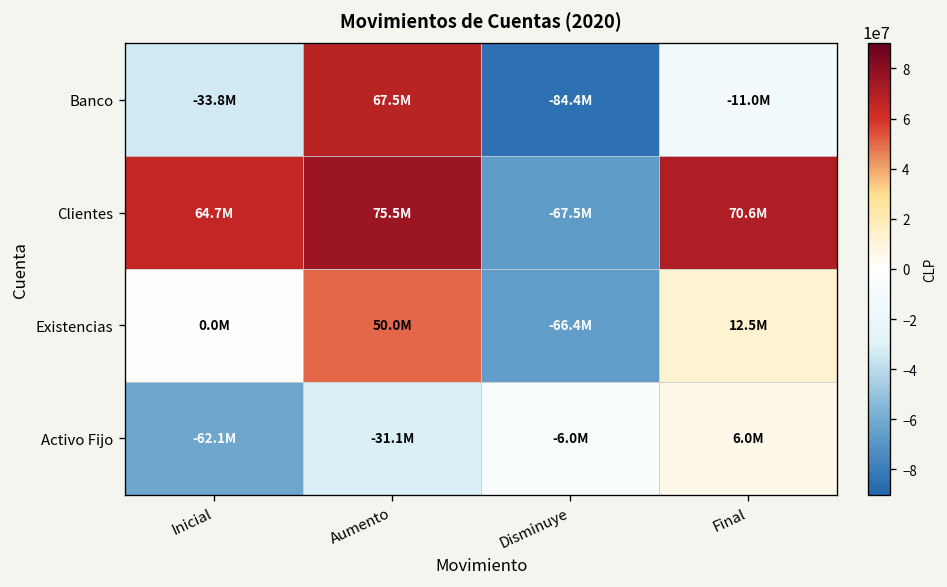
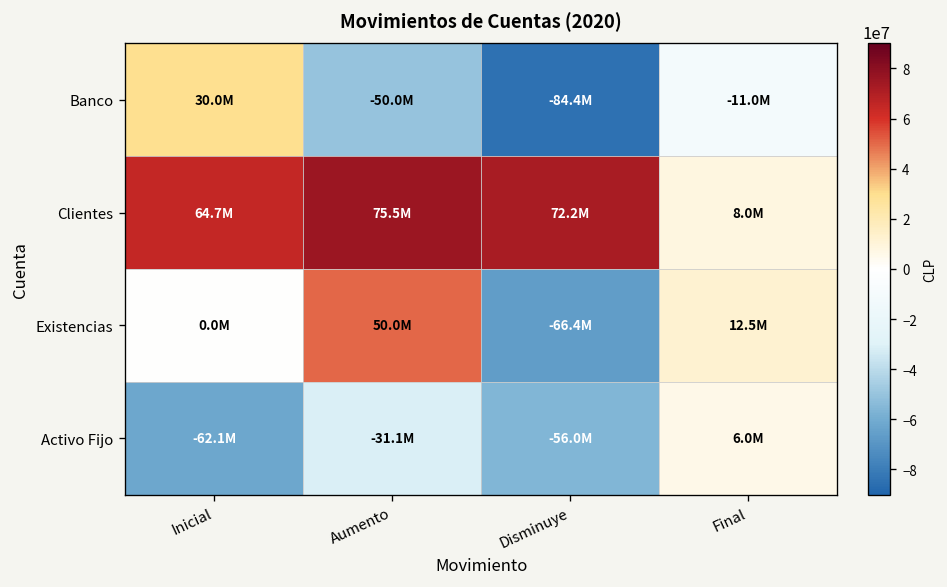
  {
    "Banco": {
-     "Inicial": "-33.8M",
-     "Aumento": "67.5M",
+     "Inicial": "30.0M",
+     "Aumento": "-50.0M",
      "Disminuye": "-84.4M",
      "Final": "-11.0M"
    },
    "Clientes": {
      "Inicial": "64.7M",
      "Aumento": "75.5M",
-     "Disminuye": "-67.5M",
-     "Final": "70.6M"
+     "Disminuye": "72.2M",
+     "Final": "8.0M"
    },
    "Existencias": {
      "Inicial": "0.0M",
      "Aumento": "50.0M",
      "Disminuye": "-66.4M",
      "Final": "12.5M"
    },
    "Activo Fijo": {
      "Inicial": "-62.1M",
      "Aumento": "-31.1M",
-     "Disminuye": "-6.0M",
+     "Disminuye": "-56.0M",
      "Final": "6.0M"
    }
  }
